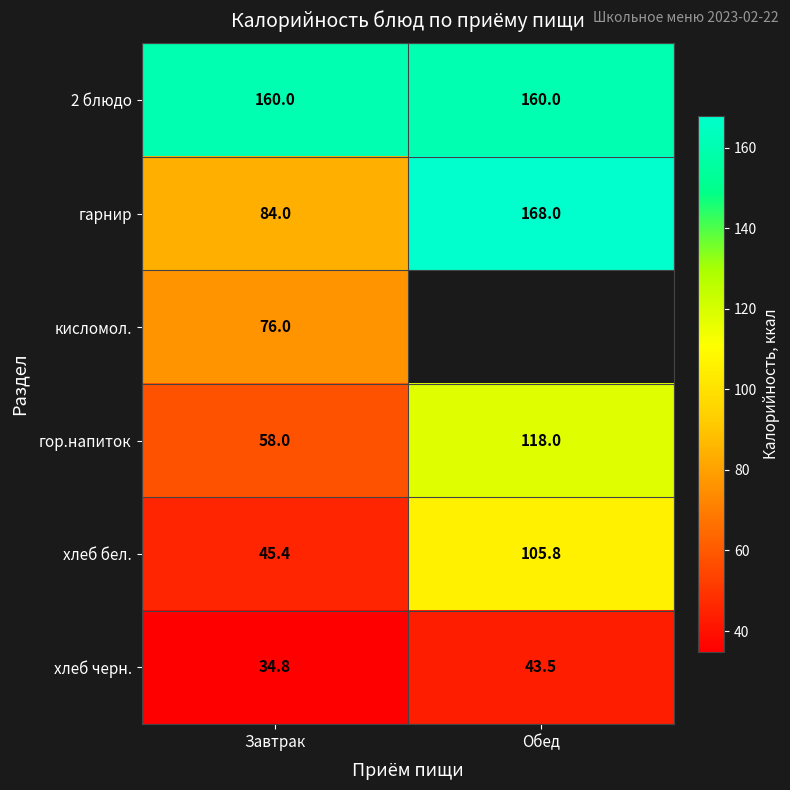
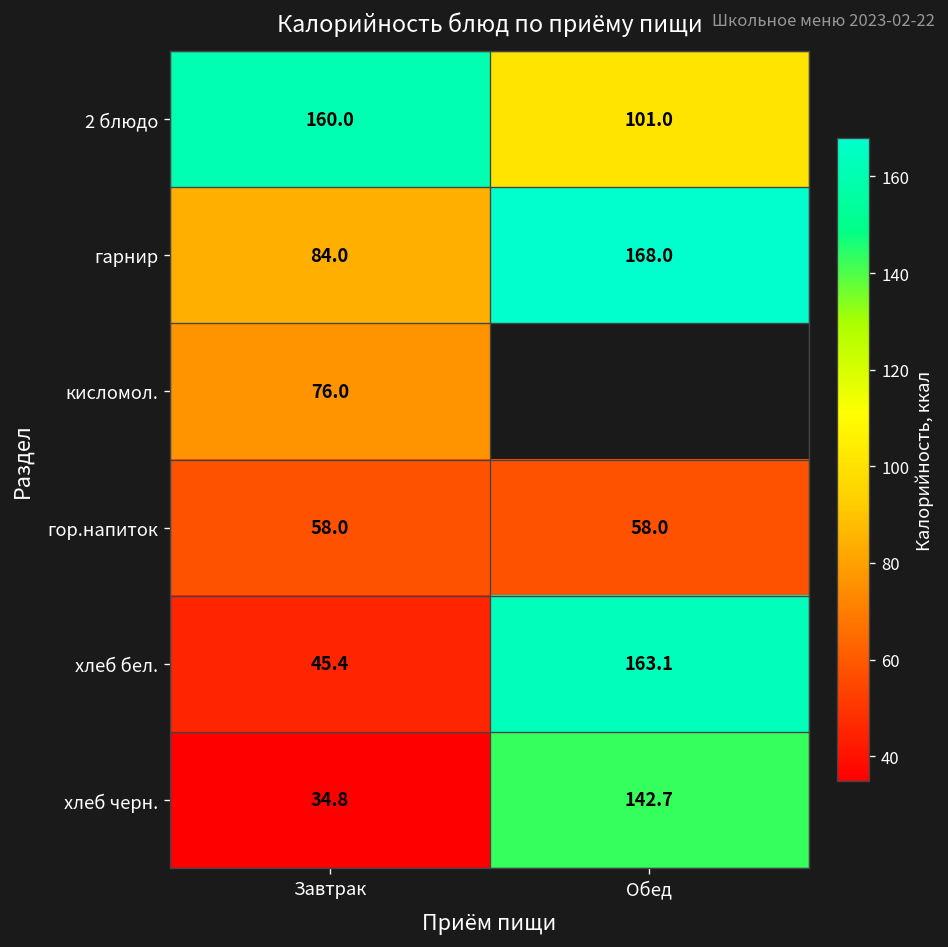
  {
    "2 блюдо": {
      "Завтрак": 160.0,
-     "Обед": 160.0
+     "Обед": 101.0
    },
    "гарнир": {
      "Завтрак": 84.0,
      "Обед": 168.0
    },
    "кисломол.": {
      "Завтрак": 76.0
    },
    "гор.напиток": {
      "Завтрак": 58.0,
-     "Обед": 118.0
+     "Обед": 58.0
    },
    "хлеб бел.": {
      "Завтрак": 45.4,
-     "Обед": 105.8
+     "Обед": 163.1
    },
    "хлеб черн.": {
      "Завтрак": 34.8,
-     "Обед": 43.5
+     "Обед": 142.7
    }
  }
